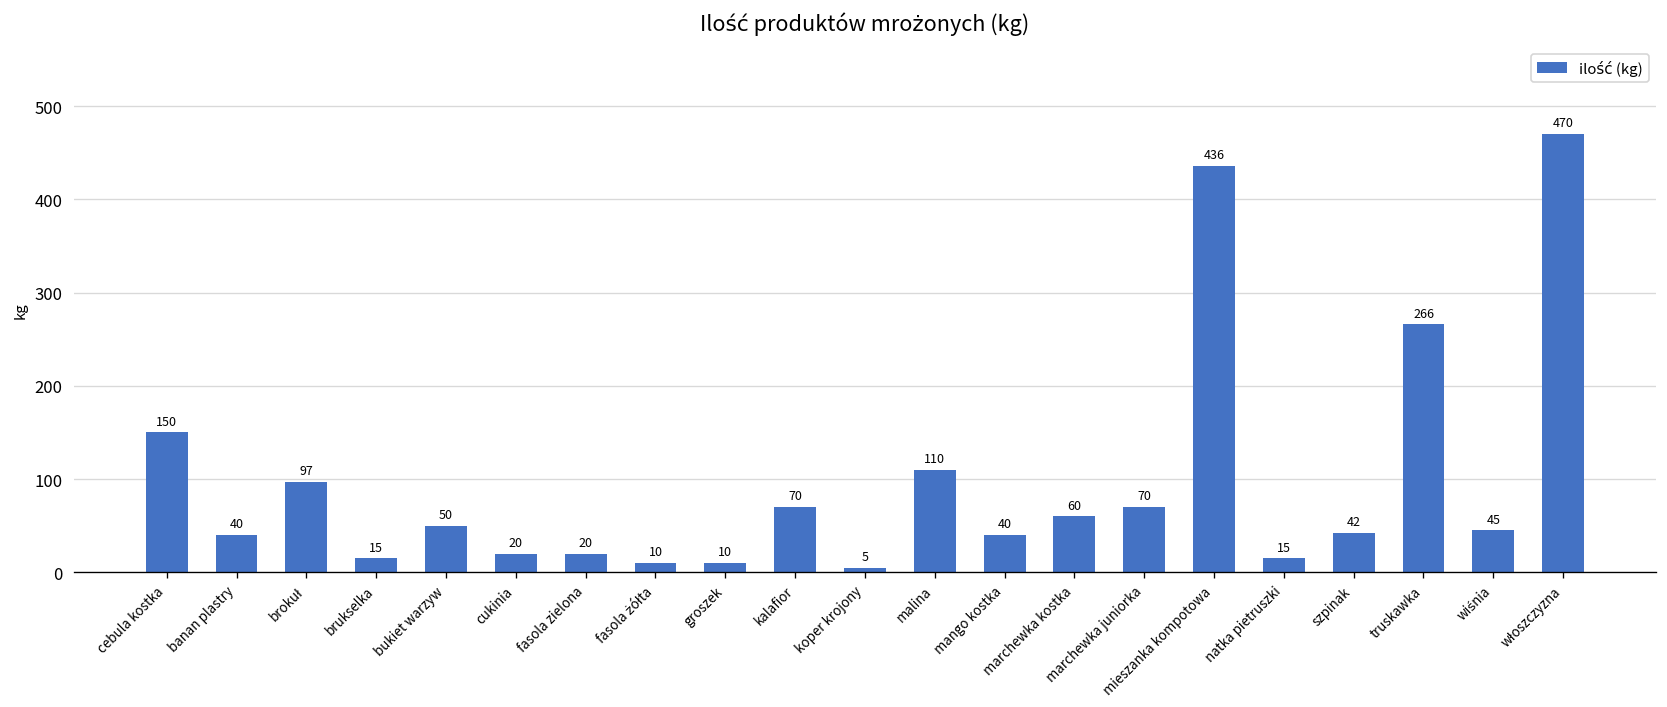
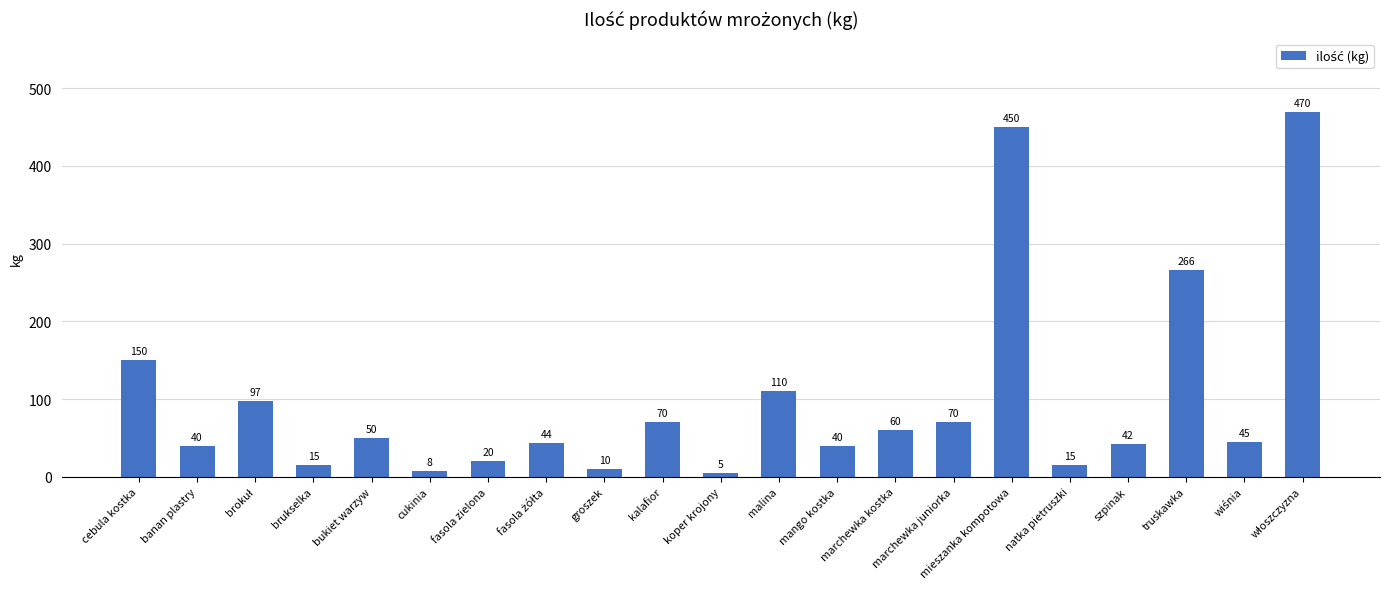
  {
    "cebula kostka": 150,
    "banan plastry": 40,
    "brokuł": 97,
    "brukselka": 15,
    "bukiet warzyw": 50,
-   "cukinia": 20,
+   "cukinia": 8,
    "fasola zielona": 20,
-   "fasola żółta": 10,
+   "fasola żółta": 44,
    "groszek": 10,
    "kalafior": 70,
    "koper krojony": 5,
    "malina": 110,
    "mango kostka": 40,
    "marchewka kostka": 60,
    "marchewka juniorka": 70,
-   "mieszanka kompotowa": 436,
+   "mieszanka kompotowa": 450,
    "natka pietruszki": 15,
    "szpinak": 42,
    "truskawka": 266,
    "wiśnia": 45,
    "włoszczyzna": 470
  }
